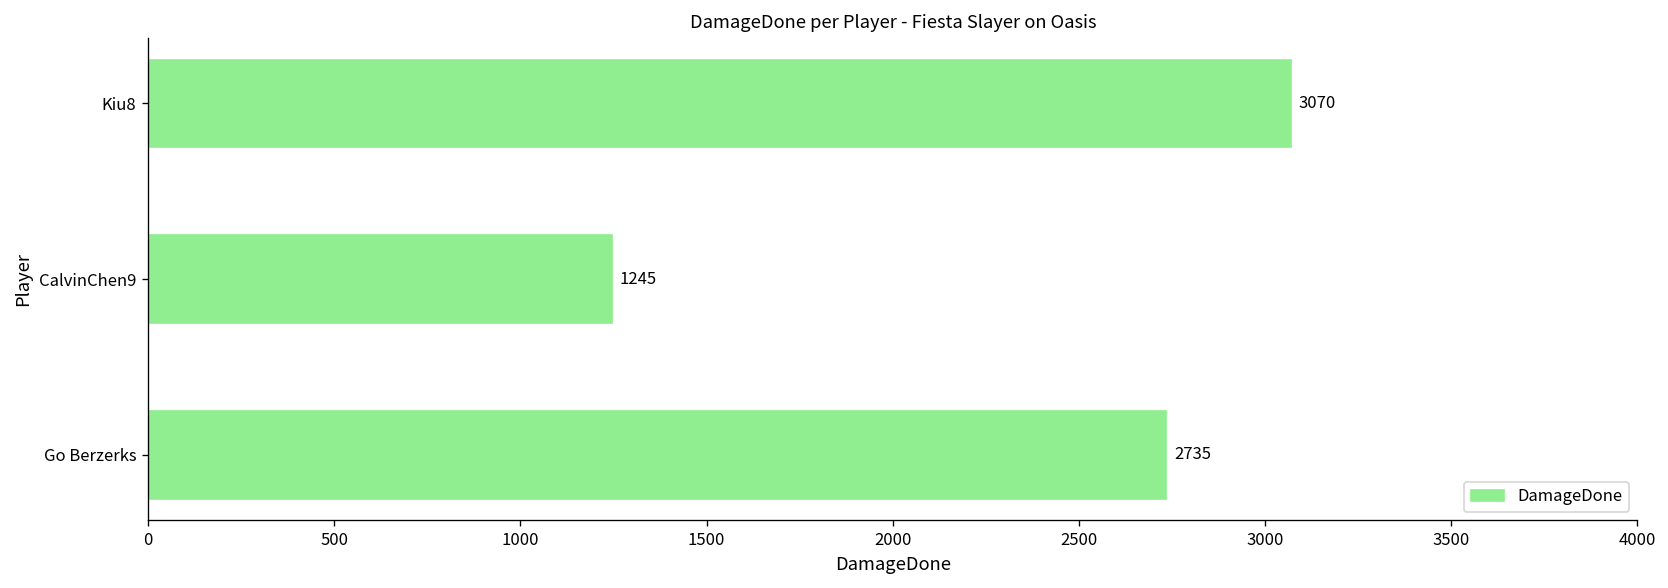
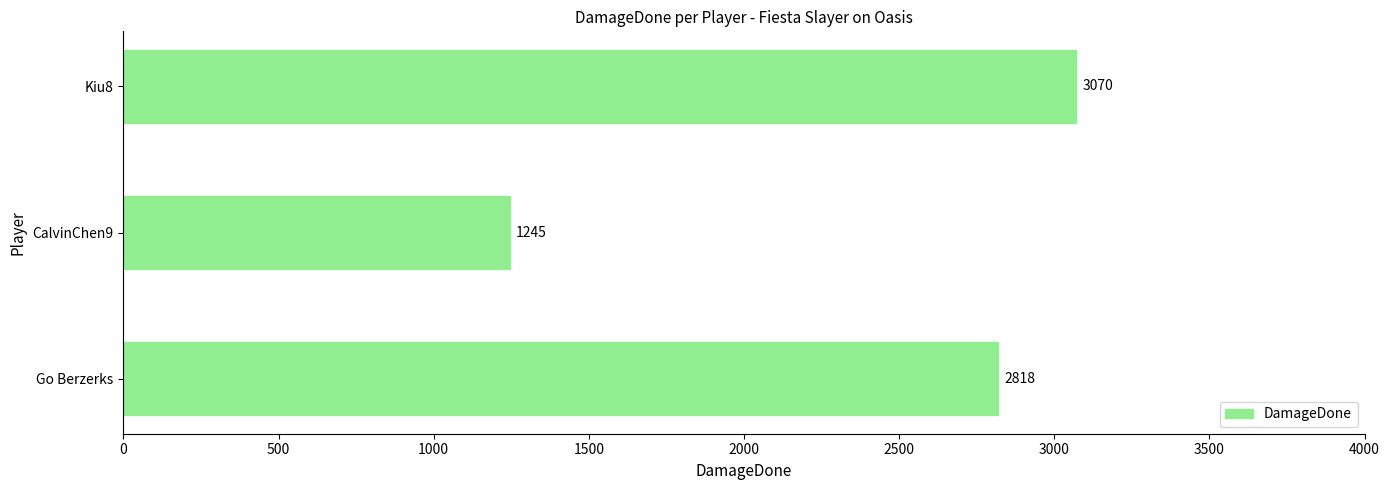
  {
    "Kiu8": 3070,
    "CalvinChen9": 1245,
-   "Go Berzerks": 2735
+   "Go Berzerks": 2818
  }
